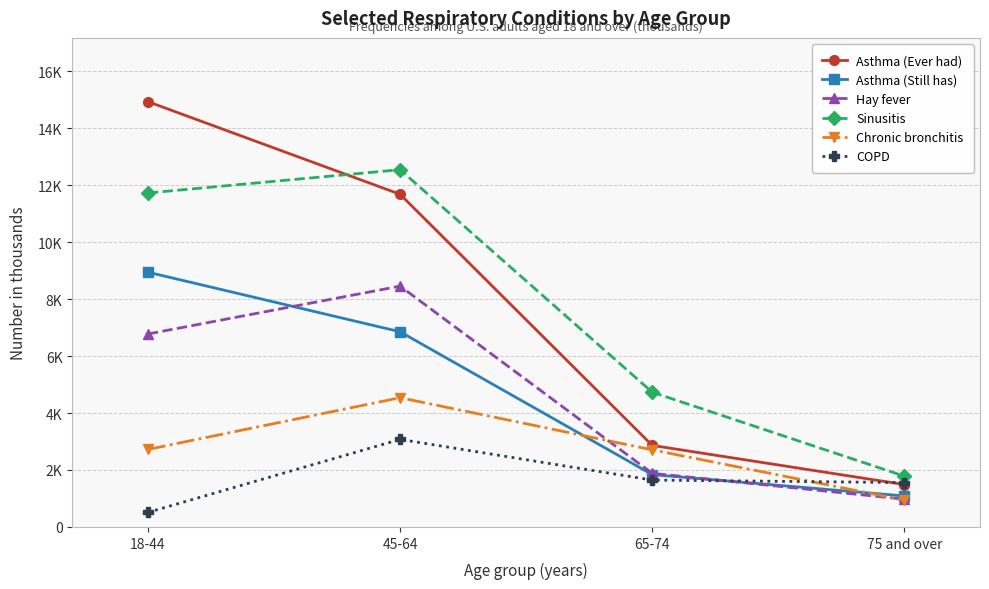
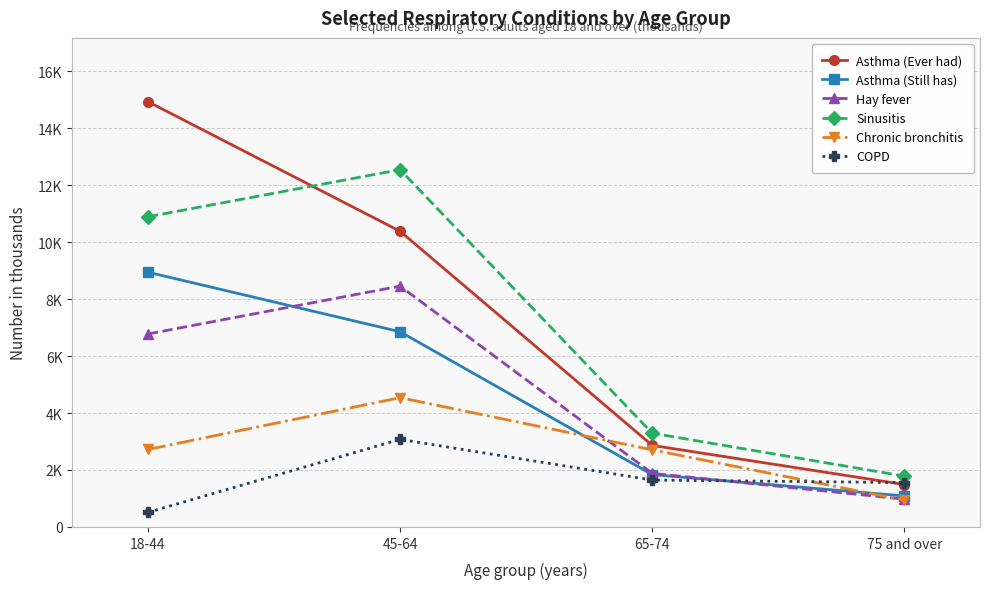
  {
    "Asthma (Ever had)": {
      "18-44": 14900,
-     "45-64": 11700,
+     "45-64": 10400,
      "65-74": 2900
    },
    "Asthma (Still has)": {
      "18-44": 8900,
      "45-64": 6900,
      "75 and over": 1100
    },
    "Hay fever": {
      "18-44": 6800,
      "45-64": 8500
    },
    "Sinusitis": {
-     "18-44": 11700,
+     "18-44": 10900,
      "45-64": 12500,
-     "65-74": 4700,
+     "65-74": 3300,
      "75 and over": 1800
    },
    "Chronic bronchitis": {
      "18-44": 2700,
      "45-64": 4500,
      "65-74": 2700
    },
    "COPD": {
      "18-44": 500,
      "45-64": 3100,
      "65-74": 1600
    }
  }
